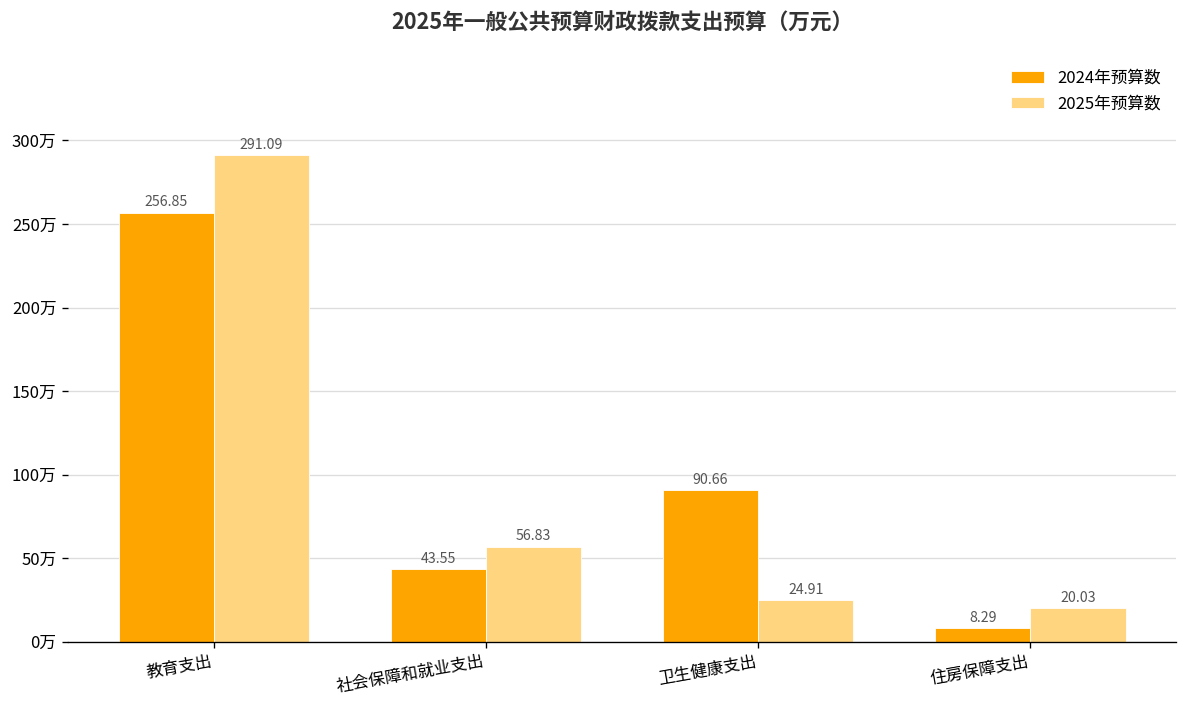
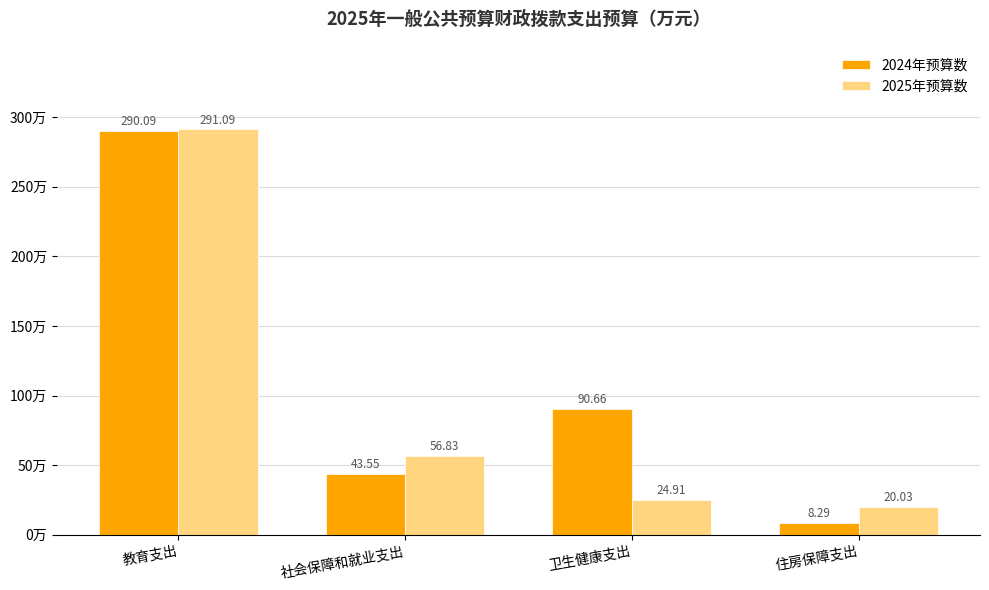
  {
    "2024年预算数": {
-     "教育支出": 256.85,
+     "教育支出": 290.09,
      "社会保障和就业支出": 43.55,
      "卫生健康支出": 90.66,
      "住房保障支出": 8.29
    },
    "2025年预算数": {
      "教育支出": 291.09,
      "社会保障和就业支出": 56.83,
      "卫生健康支出": 24.91,
      "住房保障支出": 20.03
    }
  }
